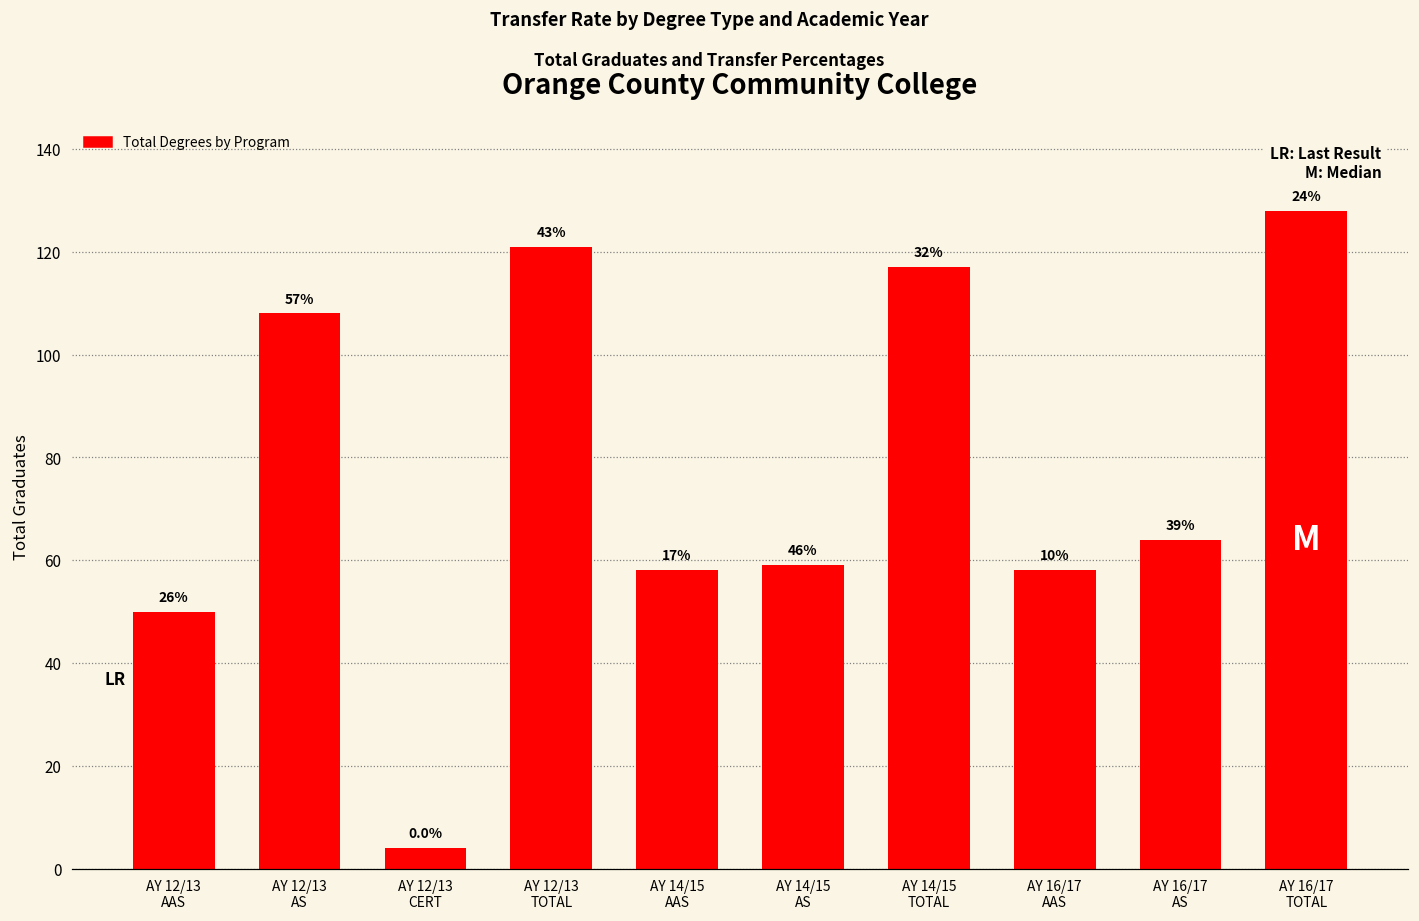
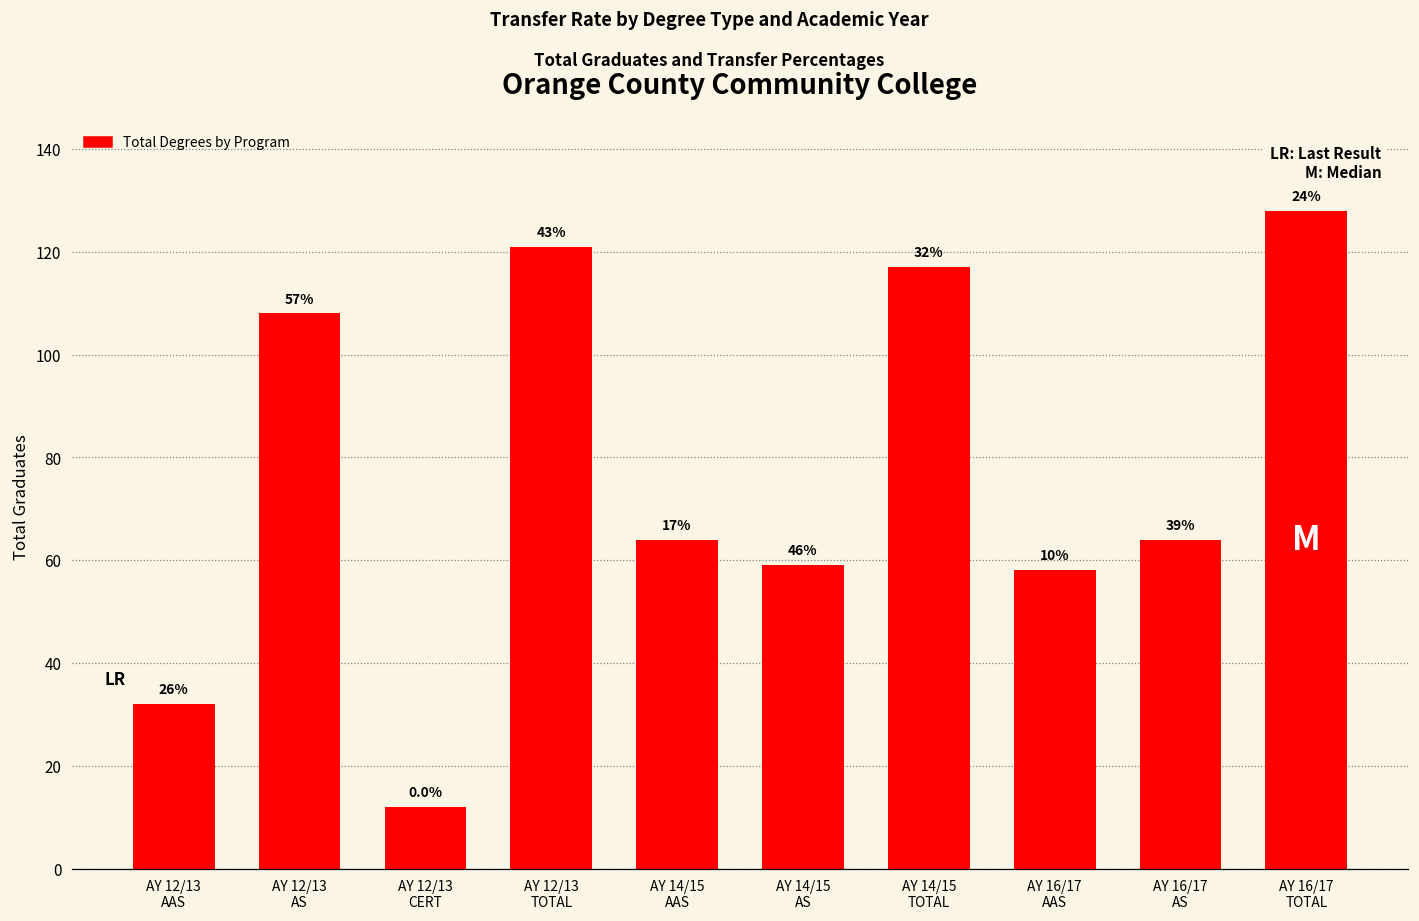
  {
-   "AY 12/13 AAS": 50,
-   "AY 12/13 CERT": 4,
-   "AY 14/15 AAS": 58
+   "AY 12/13 AAS": 32,
+   "AY 12/13 CERT": 12,
+   "AY 14/15 AAS": 64
  }
